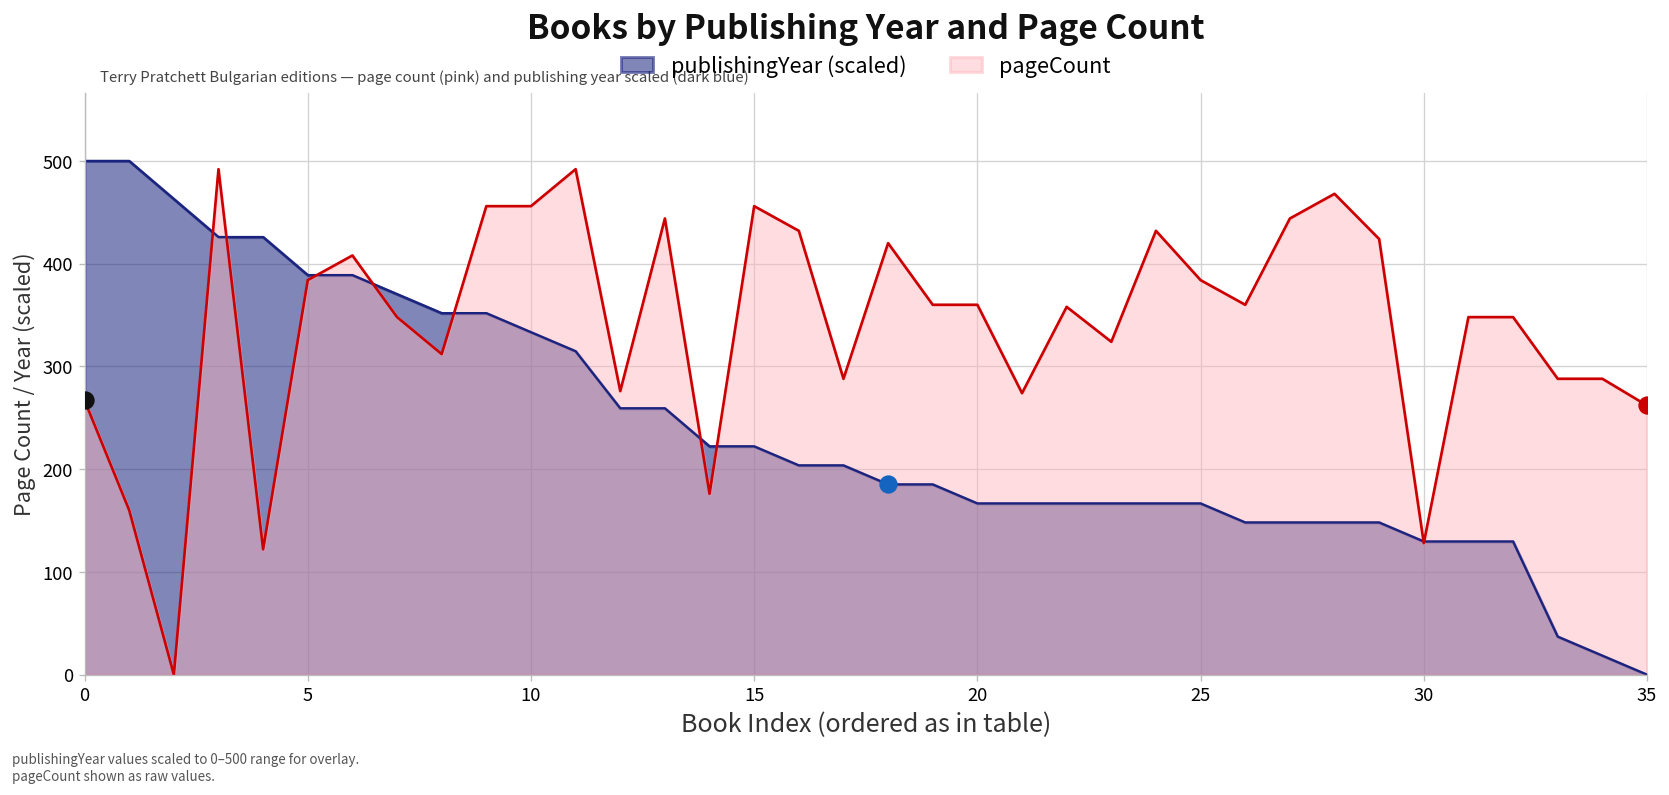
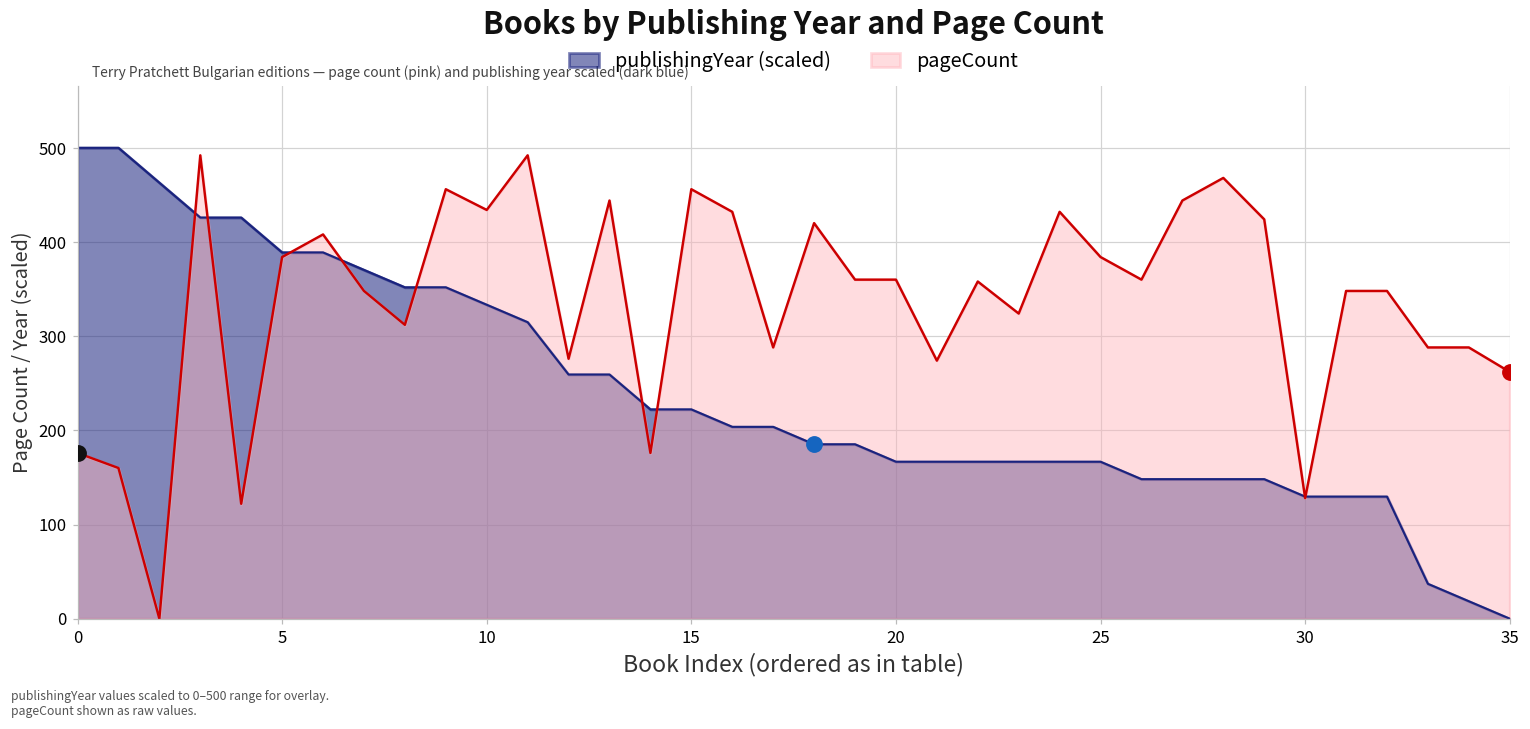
  {
    "pageCount": {
-     "0": 270,
+     "0": 180,
      "5": 380,
-     "10": 460,
+     "10": 430,
      "15": 460,
      "20": 360,
      "25": 380
    }
  }
